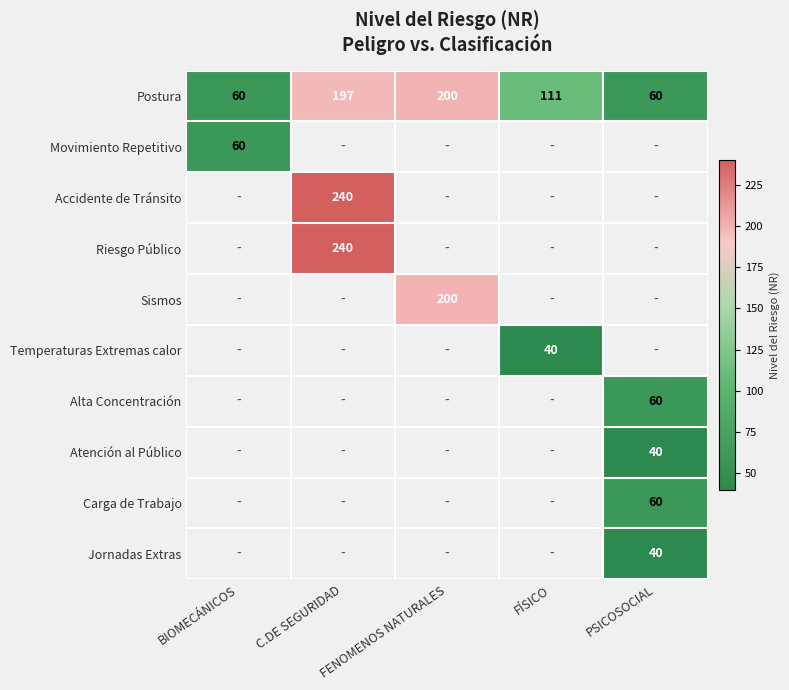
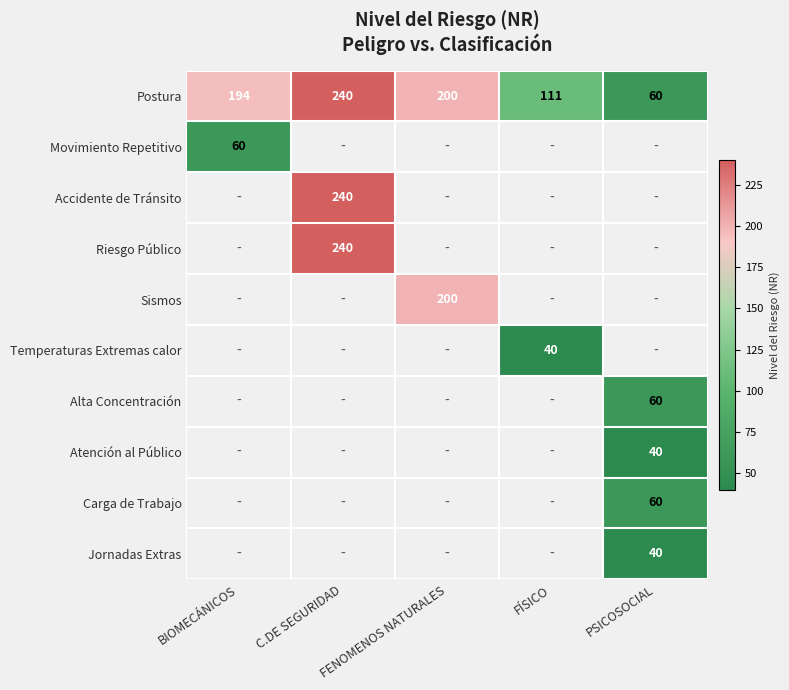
  {
    "Postura": {
-     "BIOMECÁNICOS": 60,
-     "C.DE SEGURIDAD": 197,
+     "BIOMECÁNICOS": 194,
+     "C.DE SEGURIDAD": 240,
      "FENOMENOS NATURALES": 200,
      "FÍSICO": 111,
      "PSICOSOCIAL": 60
    },
    "Movimiento Repetitivo": {
      "BIOMECÁNICOS": 60
    },
    "Accidente de Tránsito": {
      "C.DE SEGURIDAD": 240
    },
    "Riesgo Público": {
      "C.DE SEGURIDAD": 240
    },
    "Sismos": {
      "FENOMENOS NATURALES": 200
    },
    "Temperaturas Extremas calor": {
      "FÍSICO": 40
    },
    "Alta Concentración": {
      "PSICOSOCIAL": 60
    },
    "Atención al Público": {
      "PSICOSOCIAL": 40
    },
    "Carga de Trabajo": {
      "PSICOSOCIAL": 60
    },
    "Jornadas Extras": {
      "PSICOSOCIAL": 40
    }
  }
